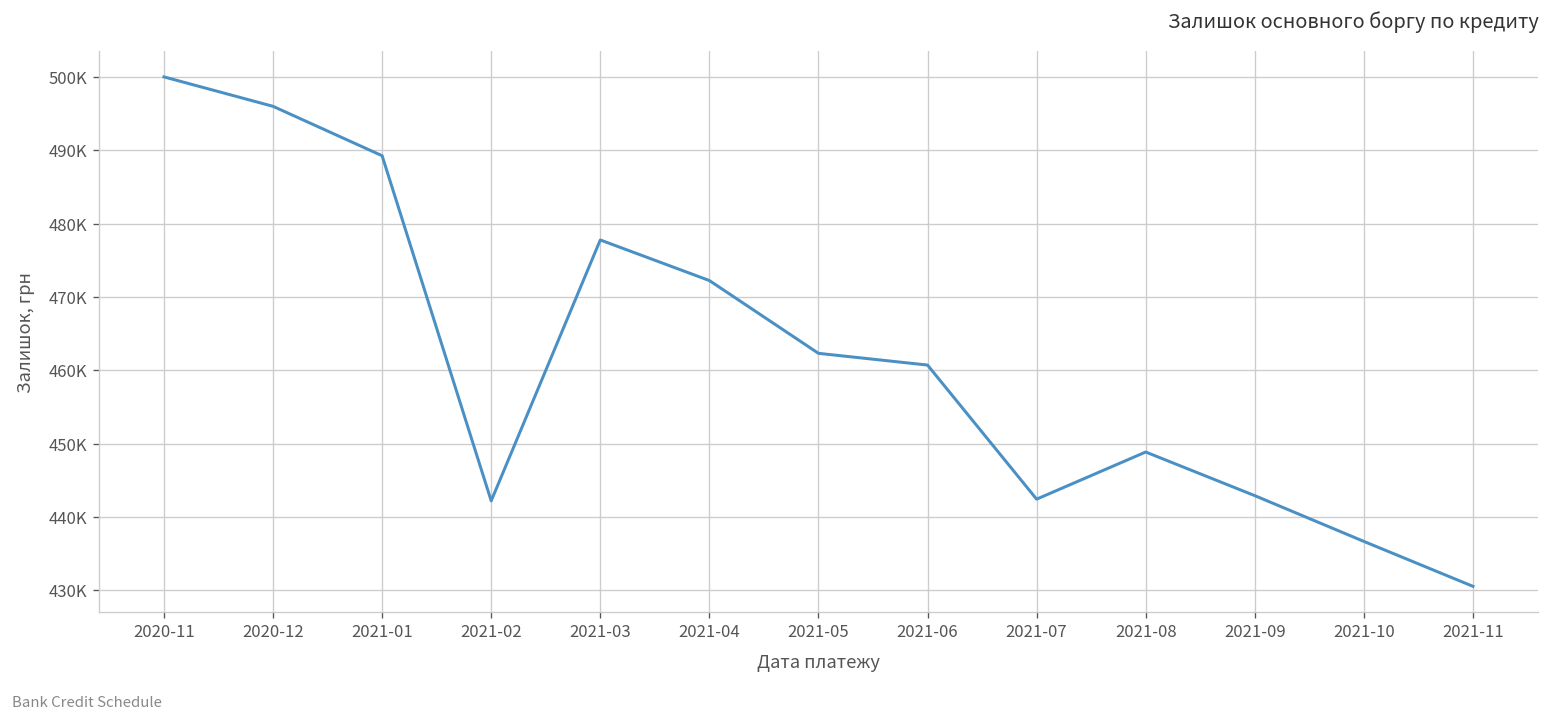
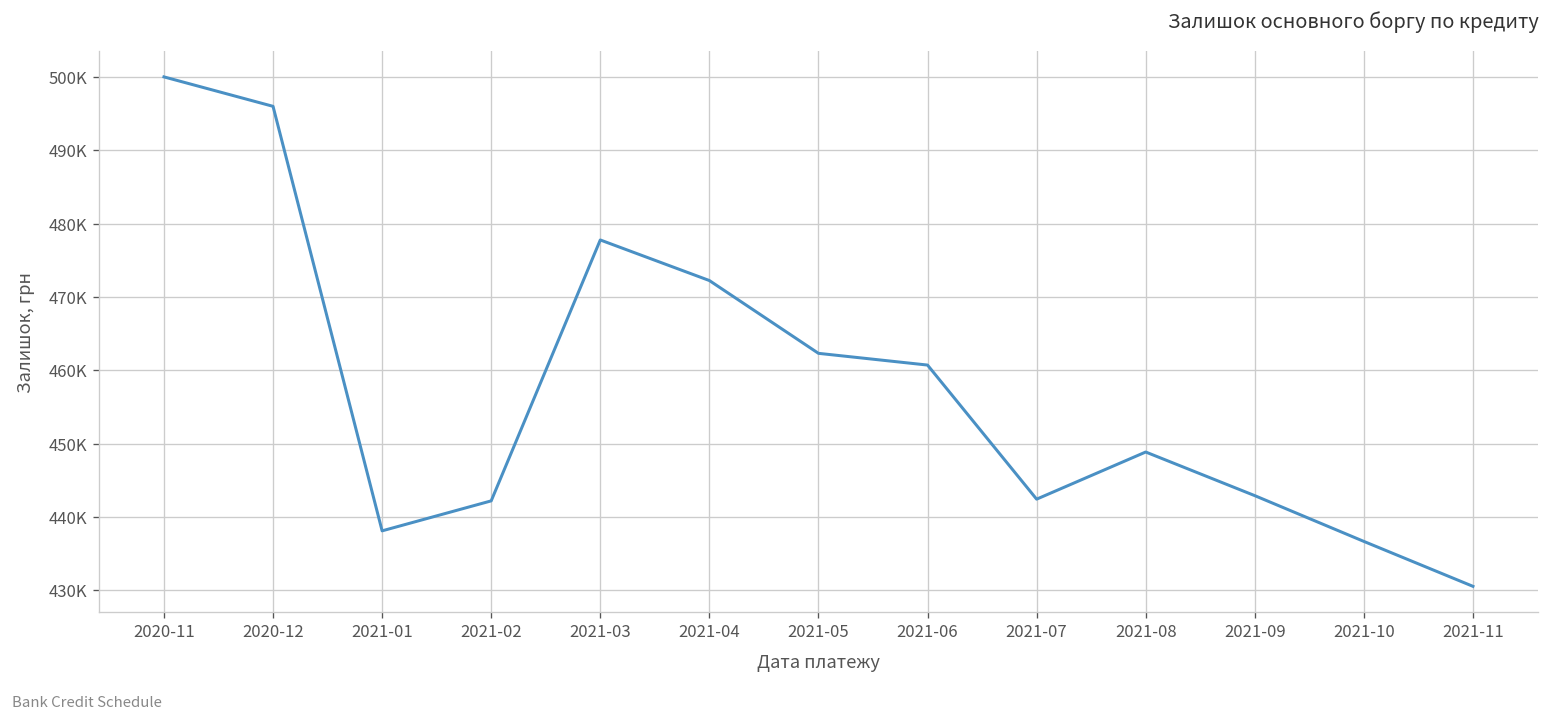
  {
    "2020-11": 500000,
    "2020-12": 496000,
-   "2021-01": 489000,
+   "2021-01": 438000,
    "2021-02": 442000,
    "2021-03": 478000,
    "2021-04": 472000,
    "2021-05": 462000,
    "2021-06": 461000,
    "2021-07": 442000,
    "2021-08": 449000,
    "2021-09": 443000,
    "2021-10": 437000,
    "2021-11": 431000
  }
